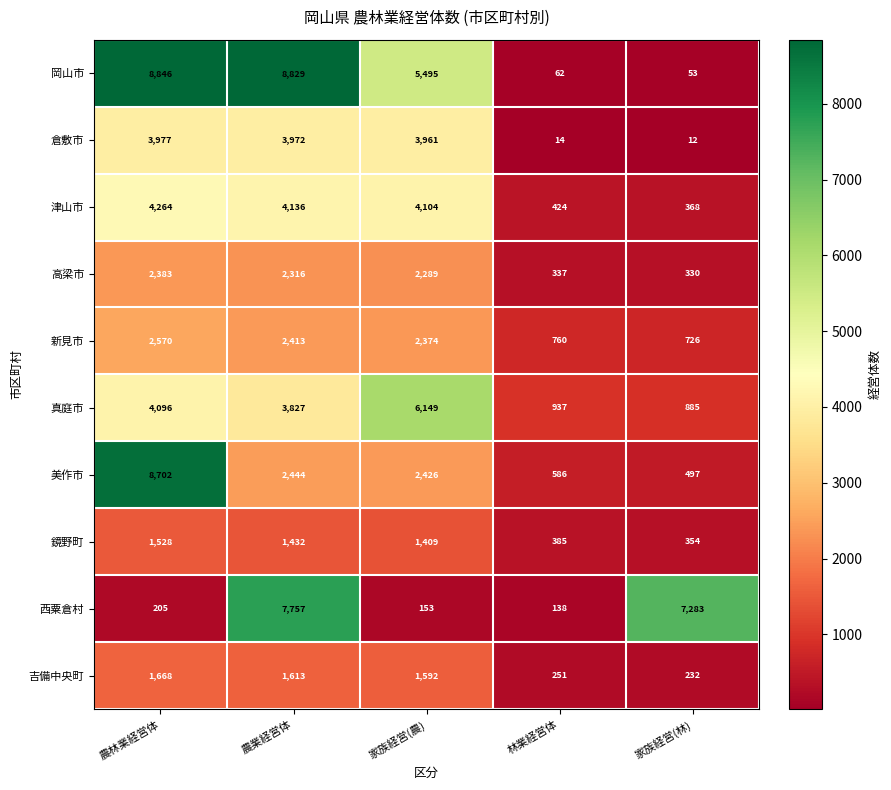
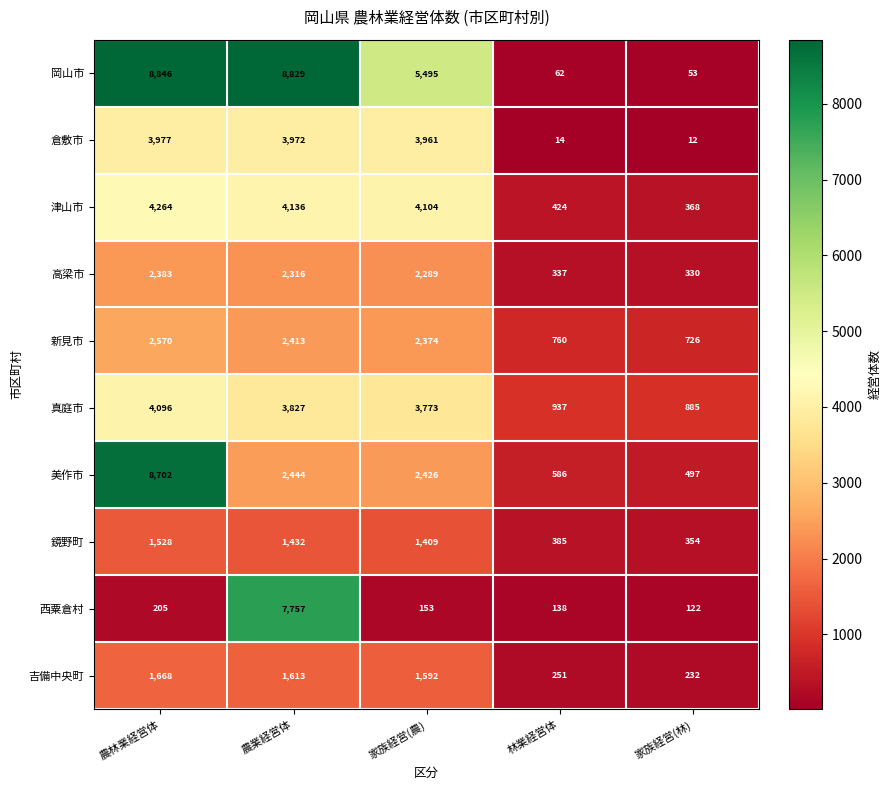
  {
    "岡山市": {
      "農林業経営体": "8,846",
      "農業経営体": "8,829",
      "家族経営(農)": "5,495",
      "林業経営体": "62",
      "家族経営(林)": "53"
    },
    "倉敷市": {
      "農林業経営体": "3,977",
      "農業経営体": "3,972",
      "家族経営(農)": "3,961",
      "林業経営体": "14",
      "家族経営(林)": "12"
    },
    "津山市": {
      "農林業経営体": "4,264",
      "農業経営体": "4,136",
      "家族経営(農)": "4,104",
      "林業経営体": "424",
      "家族経営(林)": "368"
    },
    "高梁市": {
      "農林業経営体": "2,383",
      "農業経営体": "2,316",
      "家族経営(農)": "2,289",
      "林業経営体": "337",
      "家族経営(林)": "330"
    },
    "新見市": {
      "農林業経営体": "2,570",
      "農業経営体": "2,413",
      "家族経営(農)": "2,374",
      "林業経営体": "760",
      "家族経営(林)": "726"
    },
    "真庭市": {
      "農林業経営体": "4,096",
      "農業経営体": "3,827",
-     "家族経営(農)": "6,149",
+     "家族経営(農)": "3,773",
      "林業経営体": "937",
      "家族経営(林)": "885"
    },
    "美作市": {
      "農林業経営体": "8,702",
      "農業経営体": "2,444",
      "家族経営(農)": "2,426",
      "林業経営体": "586",
      "家族経営(林)": "497"
    },
    "鏡野町": {
      "農林業経営体": "1,528",
      "農業経営体": "1,432",
      "家族経営(農)": "1,409",
      "林業経営体": "385",
      "家族経営(林)": "354"
    },
    "西粟倉村": {
      "農林業経営体": "205",
      "農業経営体": "7,757",
      "家族経営(農)": "153",
      "林業経営体": "138",
-     "家族経営(林)": "7,283"
+     "家族経営(林)": "122"
    },
    "吉備中央町": {
      "農林業経営体": "1,668",
      "農業経営体": "1,613",
      "家族経営(農)": "1,592",
      "林業経営体": "251",
      "家族経営(林)": "232"
    }
  }
